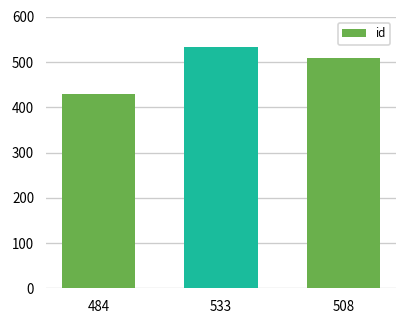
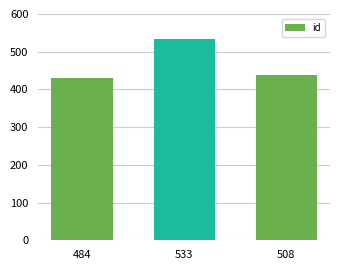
  {
    "484": 430,
    "533": 530,
-   "508": 510
+   "508": 440
  }
